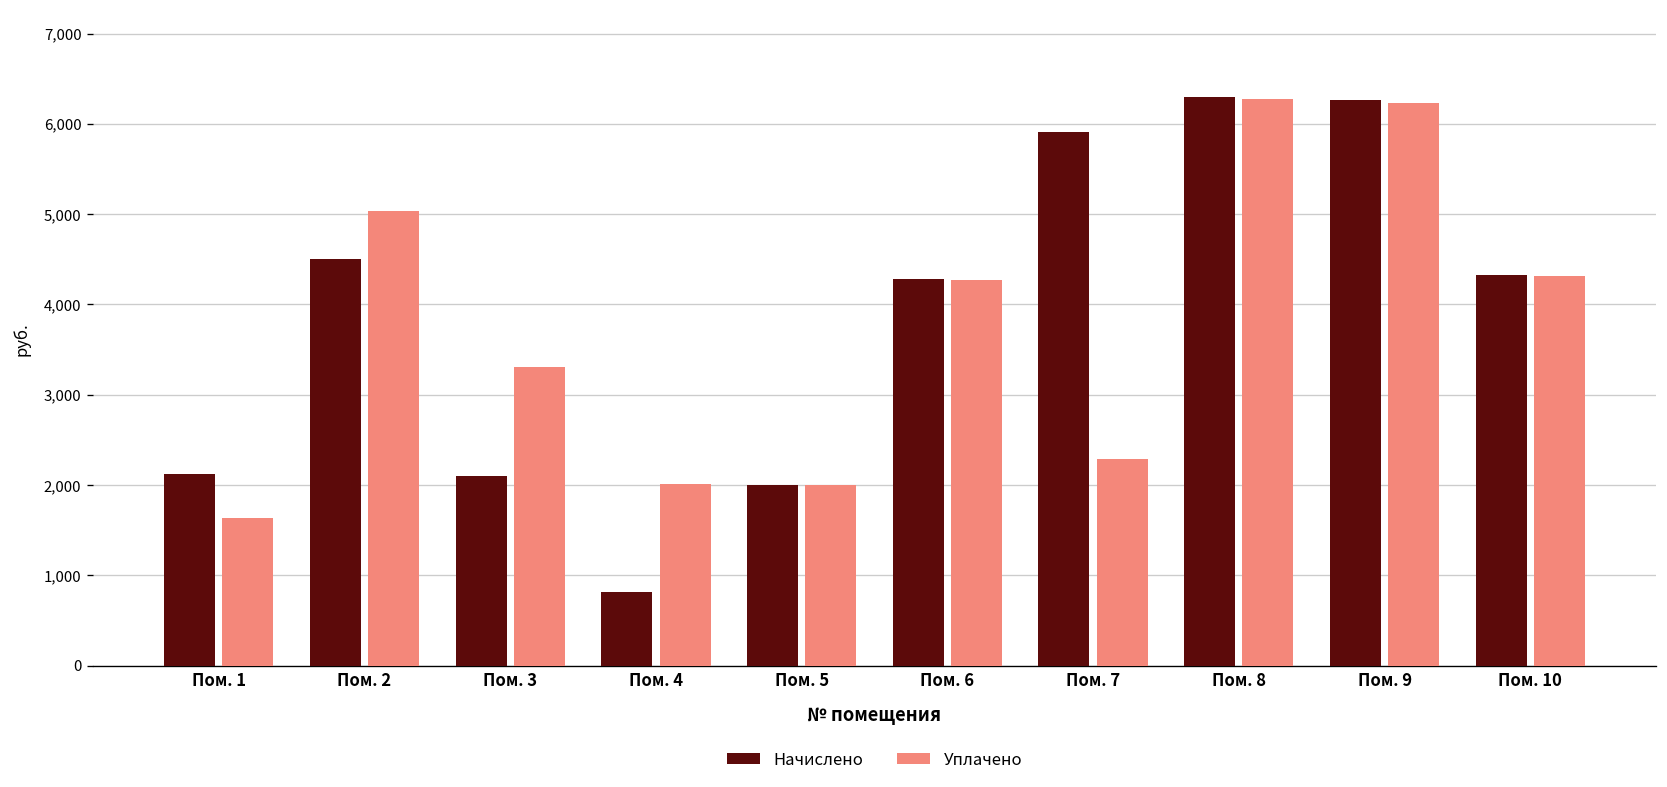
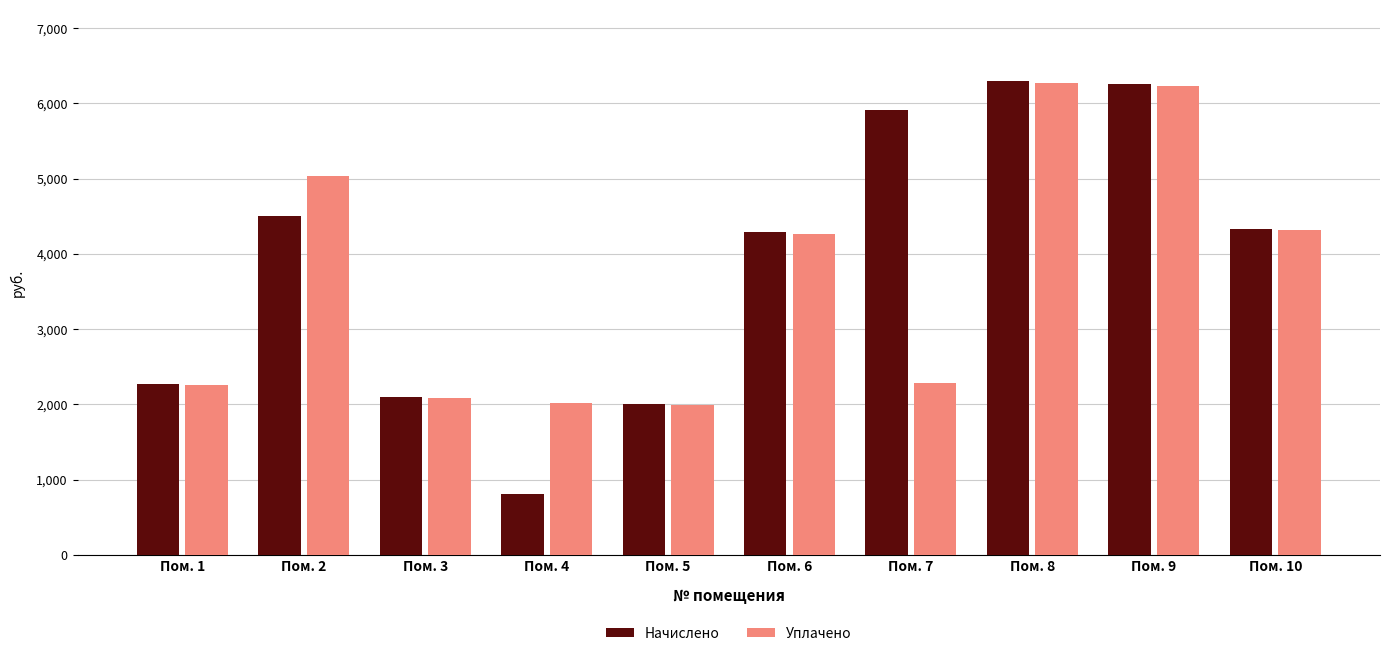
  {
    "Начислено": {
-     "Пом. 1": "2,100",
+     "Пом. 1": "2,300",
      "Пом. 2": "4,500",
      "Пом. 3": "2,100",
      "Пом. 4": "800",
      "Пом. 5": "2,000",
      "Пом. 6": "4,300",
      "Пом. 7": "5,900",
      "Пом. 8": "6,300",
      "Пом. 9": "6,300",
      "Пом. 10": "4,300"
    },
    "Уплачено": {
-     "Пом. 1": "1,600",
+     "Пом. 1": "2,300",
      "Пом. 2": "5,000",
-     "Пом. 3": "3,300",
+     "Пом. 3": "2,100",
      "Пом. 4": "2,000",
      "Пом. 5": "2,000",
      "Пом. 6": "4,300",
      "Пом. 7": "2,300",
      "Пом. 8": "6,300",
      "Пом. 9": "6,200",
      "Пом. 10": "4,300"
    }
  }
